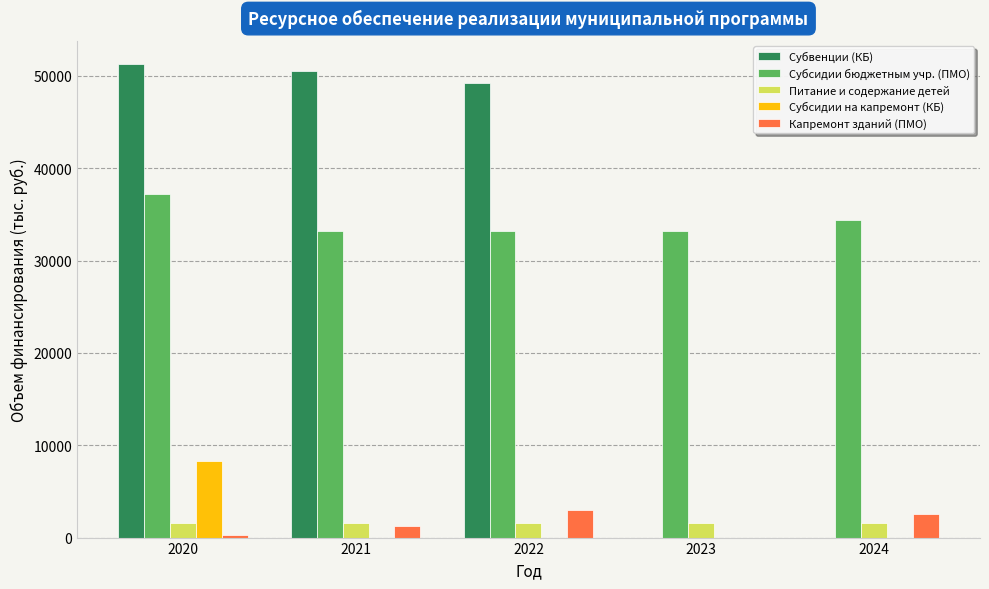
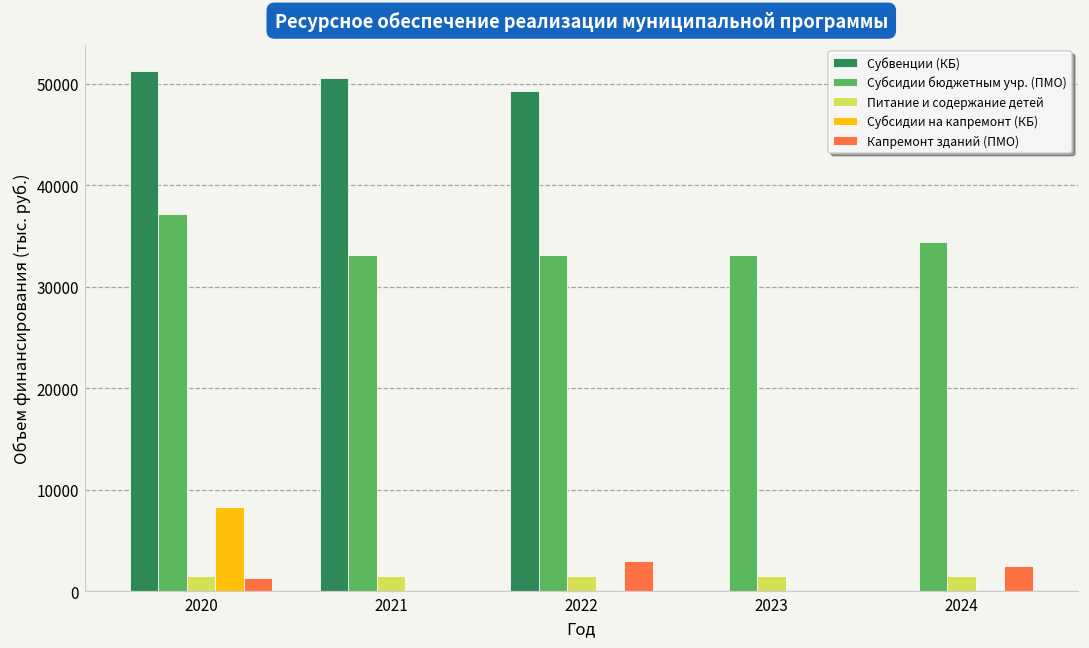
  {
    "Субвенции (КБ)": {
      "2020": 51000,
      "2021": 51000,
      "2022": 49000,
      "2023": 0,
      "2024": 0
    },
    "Субсидии бюджетным учр. (ПМО)": {
      "2020": 37000,
      "2021": 33000,
      "2022": 33000,
      "2023": 33000,
      "2024": 34000
    },
    "Питание и содержание детей": {
      "2020": 2000,
      "2021": 2000,
      "2022": 2000,
      "2023": 2000,
      "2024": 2000
    },
    "Субсидии на капремонт (КБ)": {
      "2020": 8000,
      "2021": 0,
      "2022": 0,
      "2023": 0,
      "2024": 0
    },
    "Капремонт зданий (ПМО)": {
-     "2020": 0,
-     "2021": 1000,
+     "2020": 1000,
+     "2021": 0,
      "2022": 3000,
      "2023": 0,
      "2024": 3000
    }
  }
